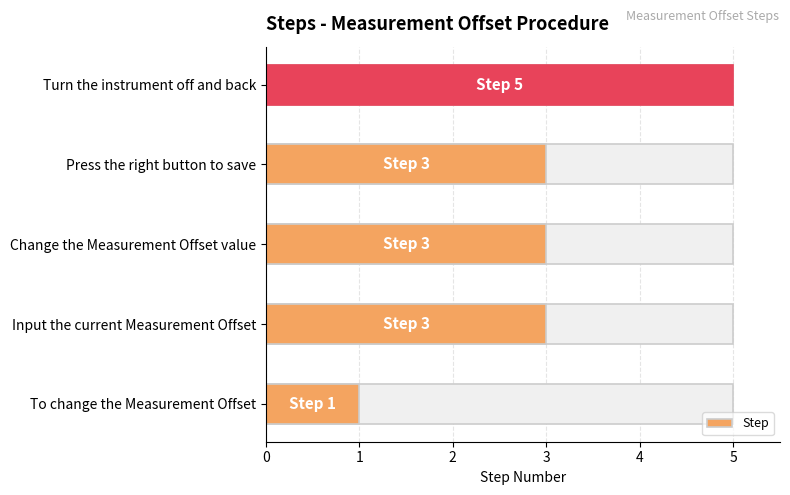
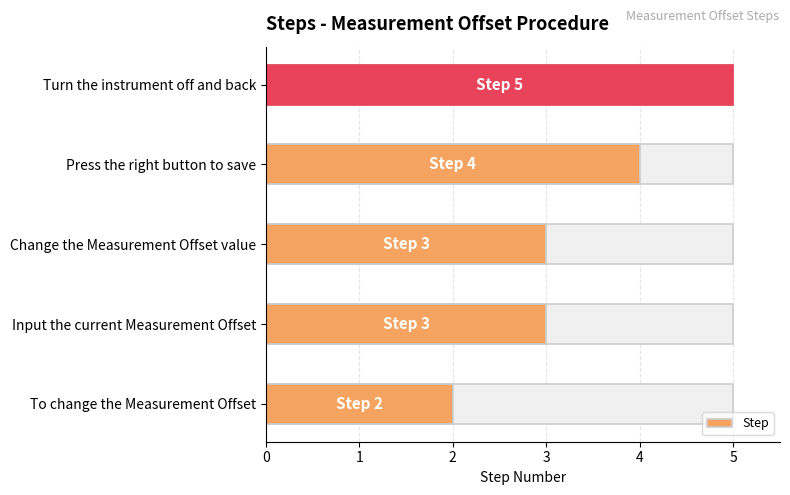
  {
    "Step": {
      "Turn the instrument off and back": 5,
-     "Press the right button to save": 3,
-     "To change the Measurement Offset": 1
+     "Press the right button to save": 4,
+     "To change the Measurement Offset": 2
    }
  }
